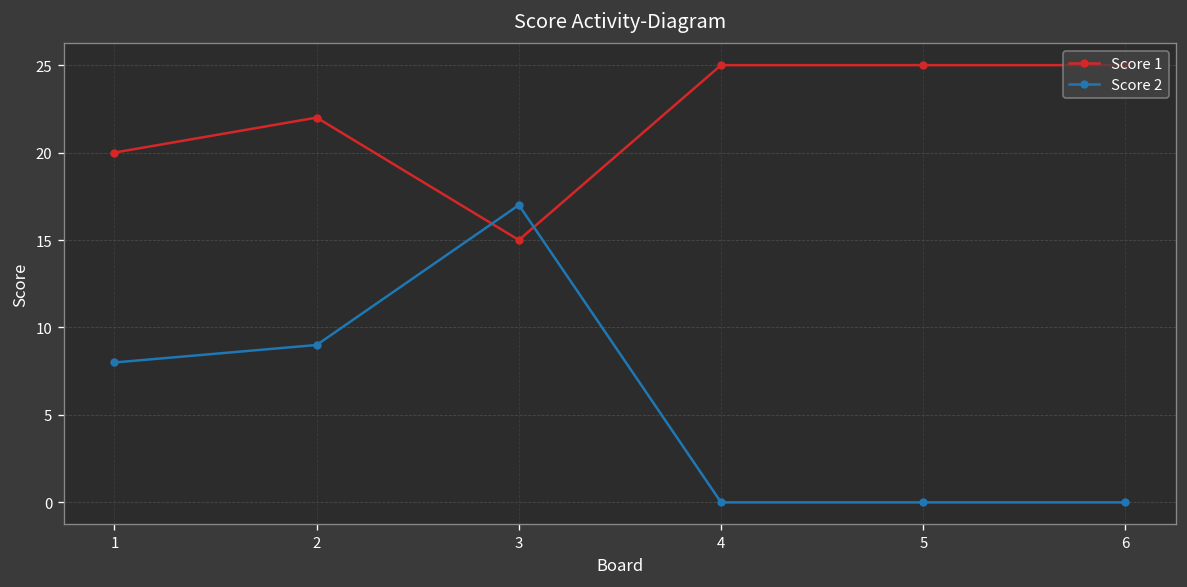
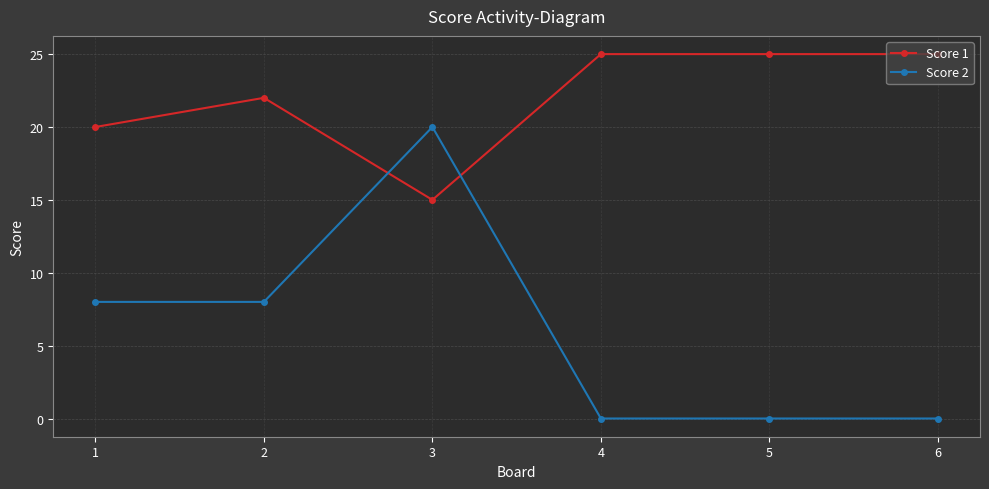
  {
    "Score 1": {
      "1": 20,
      "2": 22,
      "3": 15,
      "4": 25,
      "5": 25
    },
    "Score 2": {
      "1": 8,
-     "2": 9,
-     "3": 17,
+     "2": 8,
+     "3": 20,
      "4": 0,
      "5": 0,
      "6": 0
    }
  }
